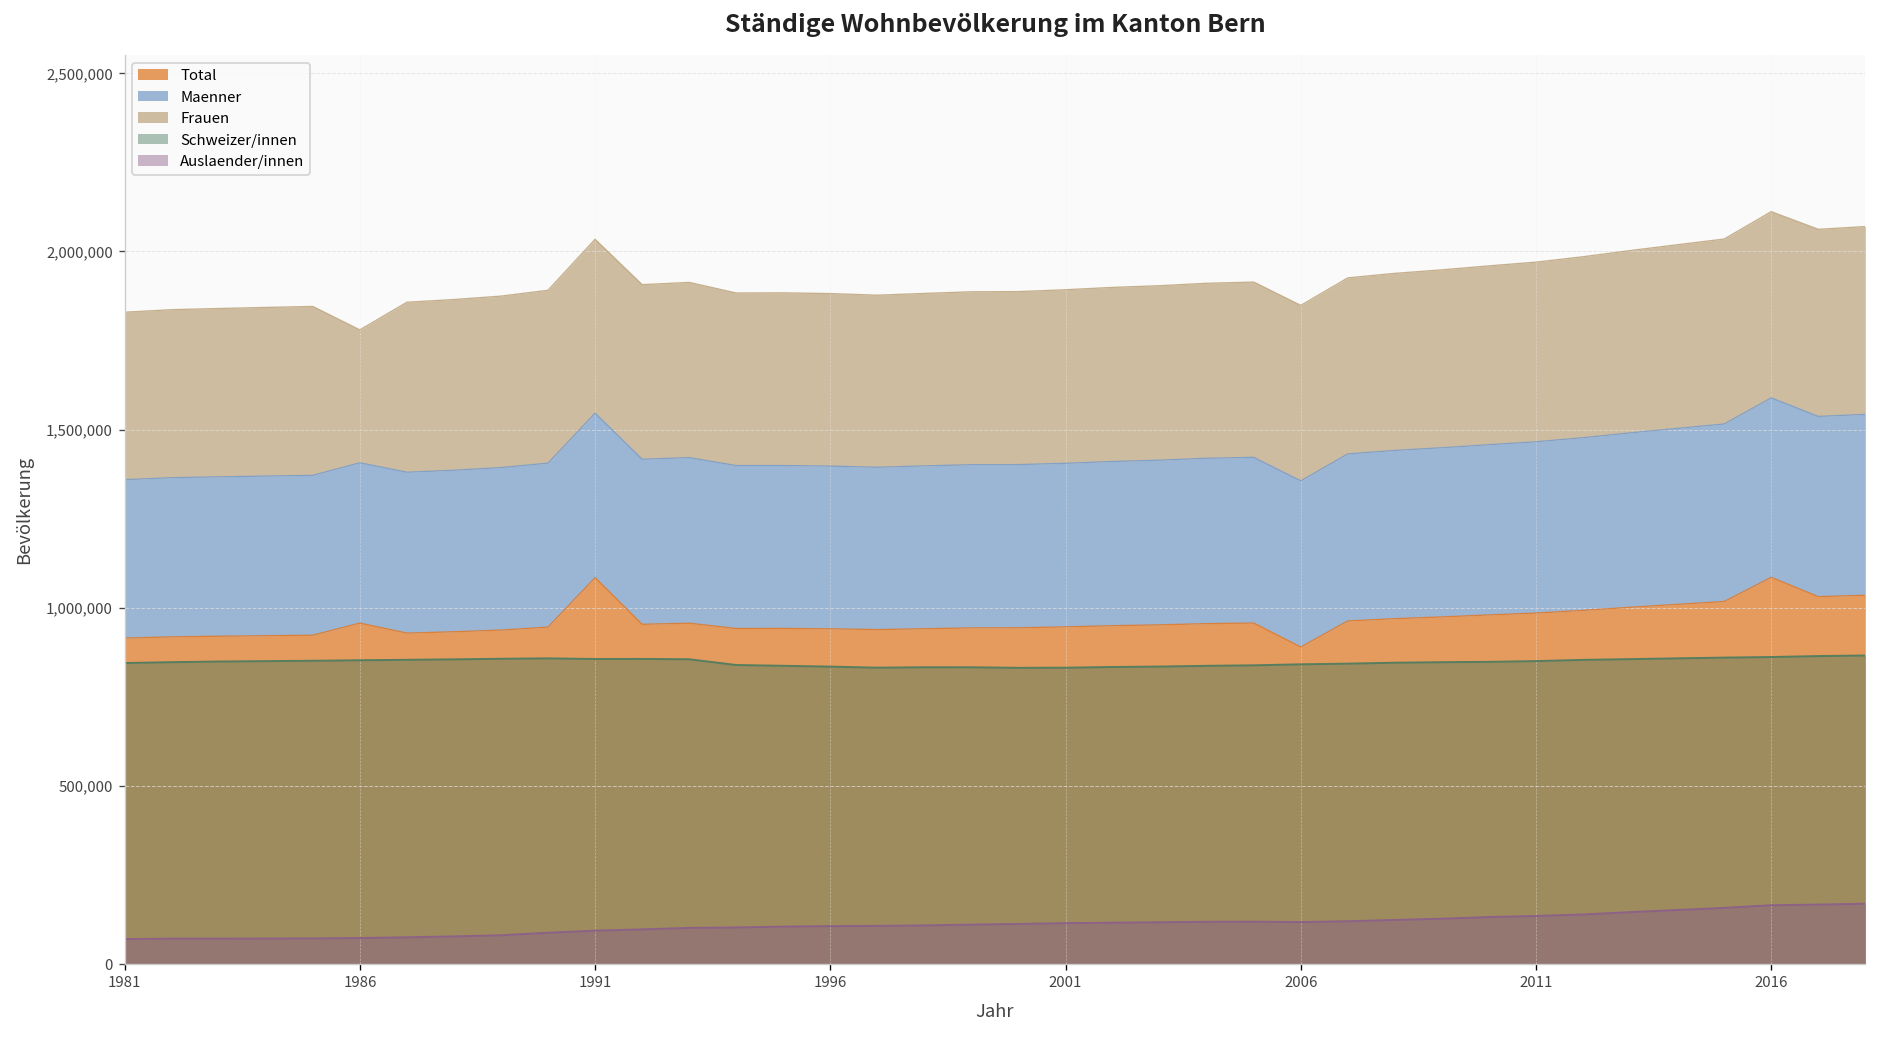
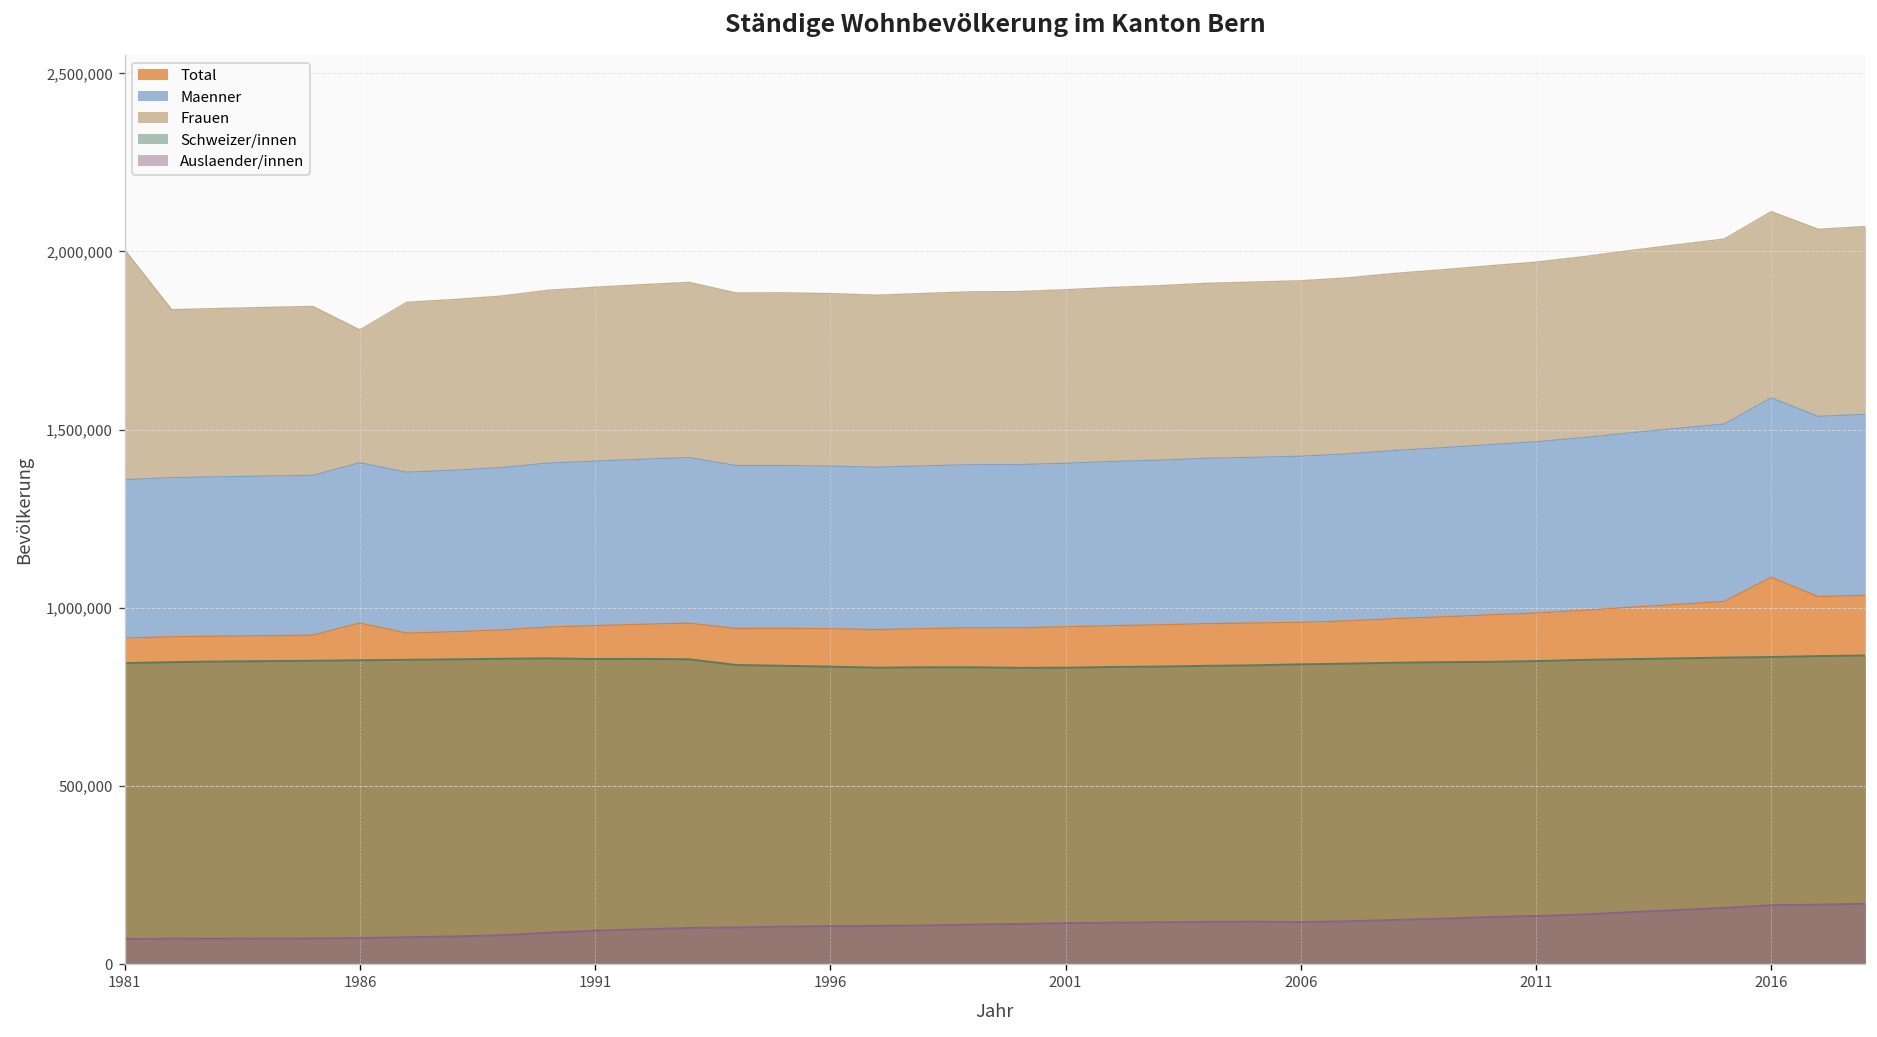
  {
    "Total": {
      "1981": "910,000",
      "1986": "960,000",
-     "1991": "1,080,000",
+     "1991": "950,000",
      "1996": "940,000",
      "2001": "950,000",
-     "2006": "890,000",
+     "2006": "960,000",
      "2011": "990,000",
      "2016": "1,090,000"
    },
    "Frauen": {
-     "1981": "470,000",
+     "1981": "650,000",
      "1986": "370,000",
      "1991": "490,000",
      "1996": "480,000",
      "2001": "490,000",
      "2006": "490,000",
      "2011": "500,000",
      "2016": "520,000"
    }
  }
